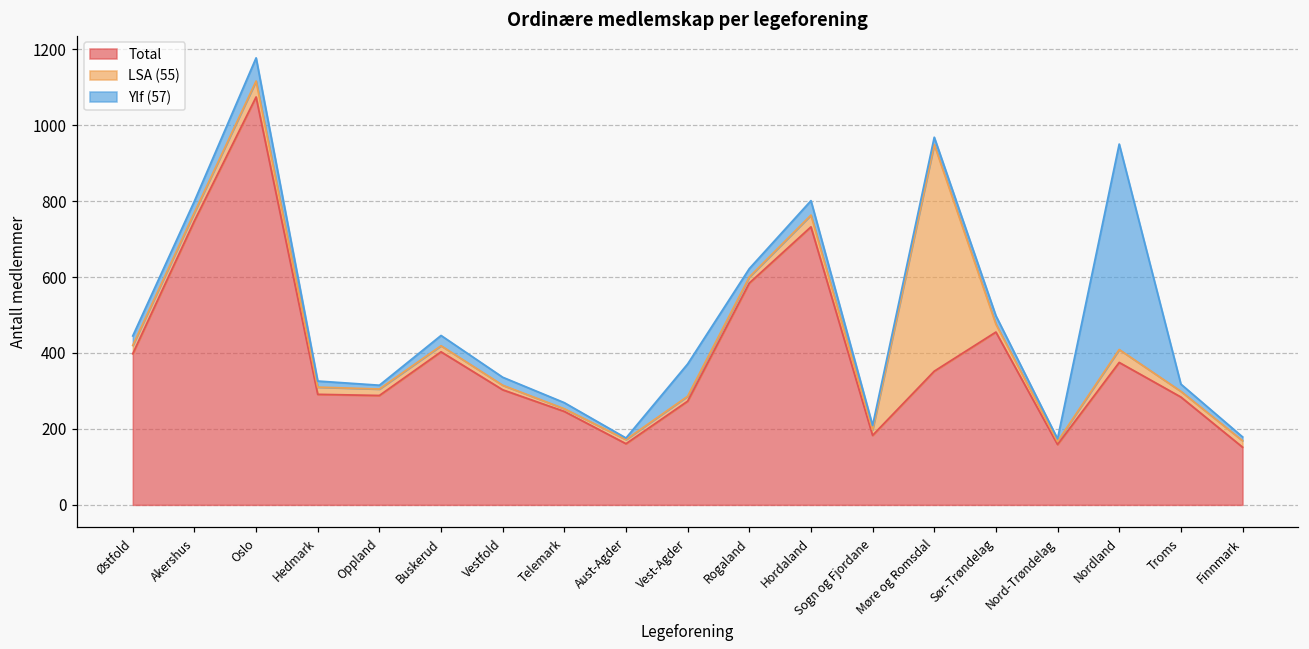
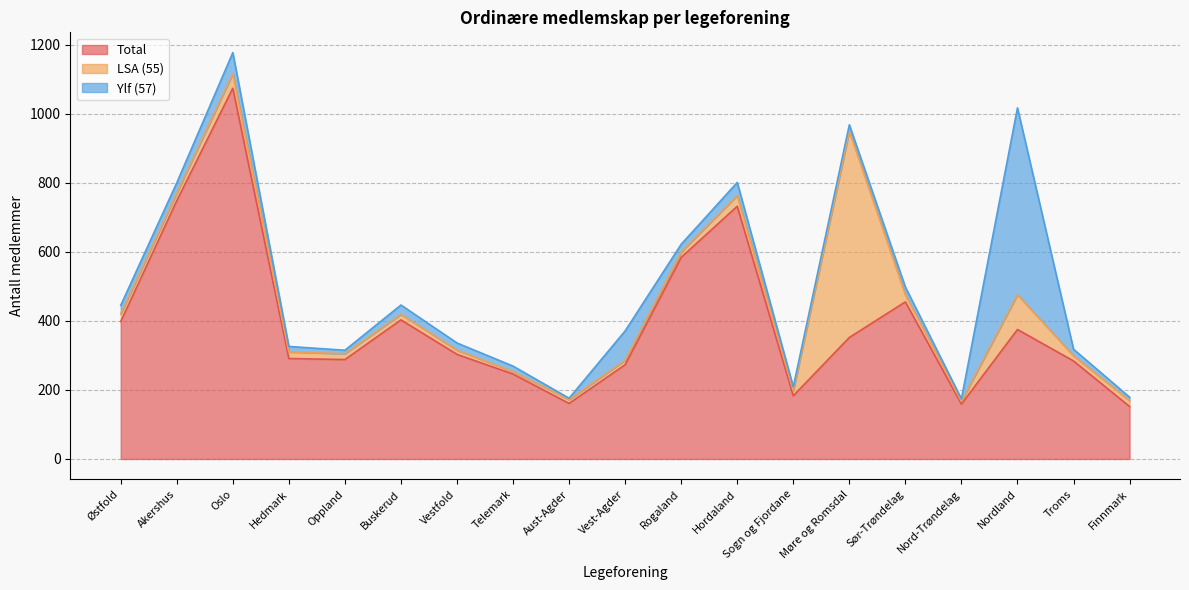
  {
    "Total": {
      "Østfold": 400,
      "Akershus": 750,
      "Oslo": 1070,
      "Hedmark": 290,
      "Oppland": 290,
      "Buskerud": 400,
      "Vestfold": 300,
      "Aust-Agder": 160,
      "Vest-Agder": 270,
      "Rogaland": 580,
      "Hordaland": 730,
      "Sogn og Fjordane": 180,
      "Møre og Romsdal": 350,
      "Sør-Trøndelag": 460,
      "Nord-Trøndelag": 160,
      "Nordland": 380,
      "Troms": 280,
      "Finnmark": 150
    },
    "LSA (55)": {
      "Østfold": 20,
      "Akershus": 20,
      "Oslo": 40,
      "Hedmark": 20,
      "Oppland": 20,
      "Buskerud": 20,
      "Vestfold": 10,
      "Vest-Agder": 10,
      "Rogaland": 20,
      "Hordaland": 30,
      "Sogn og Fjordane": 20,
      "Møre og Romsdal": 600,
      "Sør-Trøndelag": 20,
-     "Nordland": 30,
+     "Nordland": 100,
      "Troms": 20,
      "Finnmark": 20
    },
    "Ylf (57)": {
      "Østfold": 30,
      "Akershus": 30,
      "Oslo": 60,
      "Hedmark": 20,
      "Oppland": 10,
      "Buskerud": 30,
      "Vestfold": 20,
      "Telemark": 20,
      "Vest-Agder": 90,
      "Rogaland": 20,
      "Hordaland": 40,
      "Sogn og Fjordane": 10,
      "Møre og Romsdal": 20,
      "Sør-Trøndelag": 20,
      "Nordland": 540,
      "Troms": 20,
      "Finnmark": 10
    }
  }
